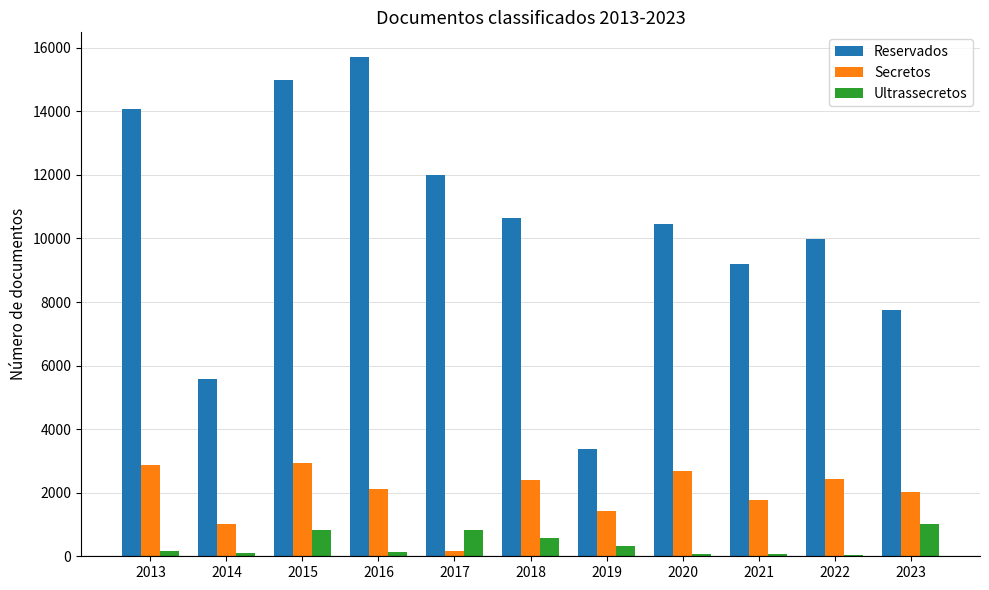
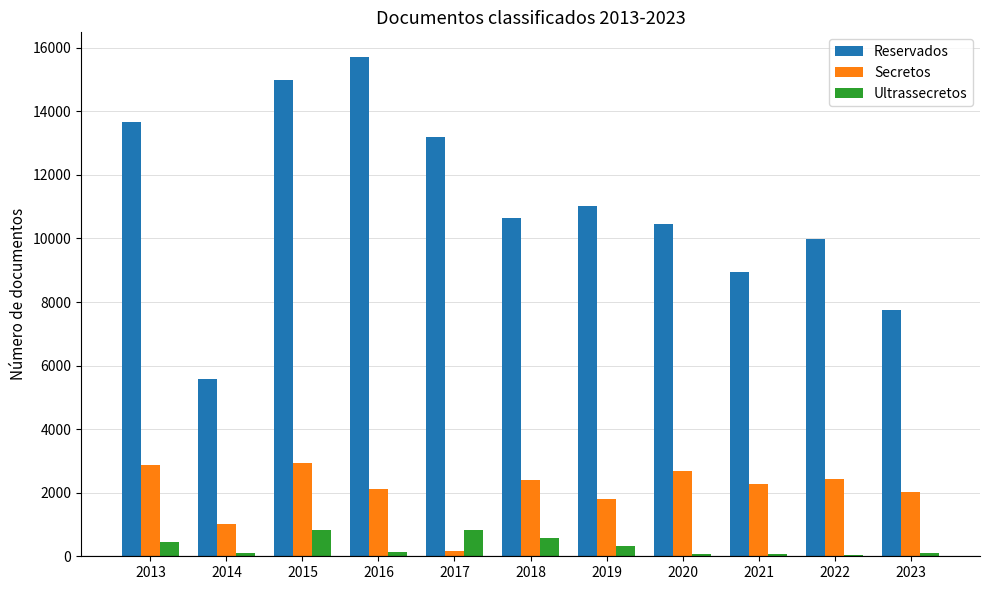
  {
    "Reservados": {
-     "2013": 14100,
+     "2013": 13700,
      "2014": 5600,
      "2015": 15000,
      "2016": 15700,
-     "2017": 12000,
+     "2017": 13200,
      "2018": 10600,
-     "2019": 3400,
+     "2019": 11000,
      "2020": 10500,
-     "2021": 9200,
+     "2021": 8900,
      "2022": 10000,
      "2023": 7700
    },
    "Secretos": {
      "2013": 2900,
      "2014": 1000,
      "2015": 2900,
      "2016": 2100,
      "2017": 200,
      "2018": 2400,
-     "2019": 1400,
+     "2019": 1800,
      "2020": 2700,
-     "2021": 1800,
+     "2021": 2300,
      "2022": 2400,
      "2023": 2000
    },
    "Ultrassecretos": {
-     "2013": 200,
+     "2013": 500,
      "2014": 100,
      "2015": 800,
      "2016": 100,
      "2017": 800,
      "2018": 600,
      "2019": 300,
      "2021": 100,
-     "2023": 1000
+     "2023": 100
    }
  }
